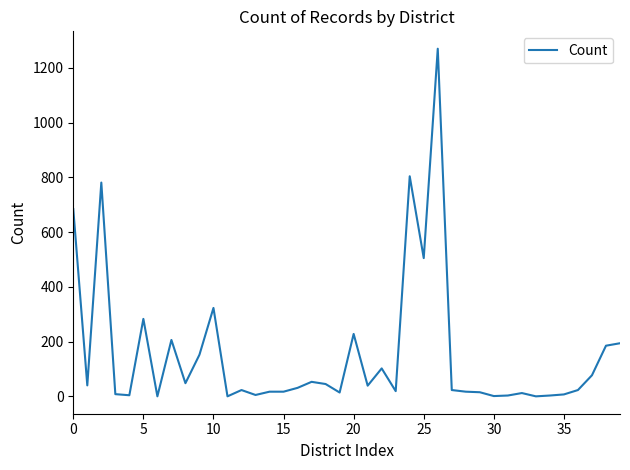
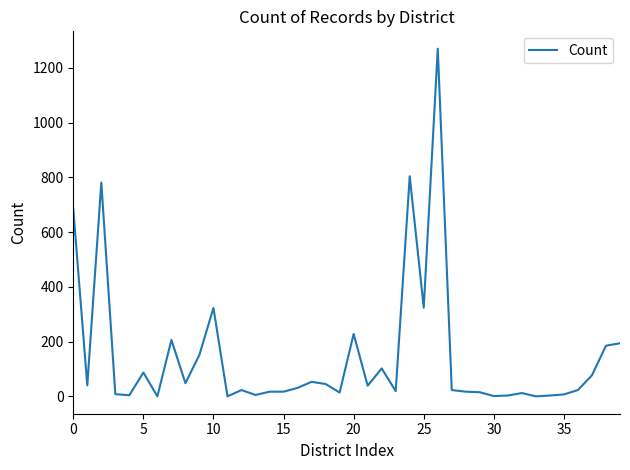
  {
    "0": 680,
-   "5": 280,
+   "5": 90,
    "10": 320,
    "15": 20,
    "20": 230,
-   "25": 510,
+   "25": 320,
    "30": 0,
    "35": 10
  }
